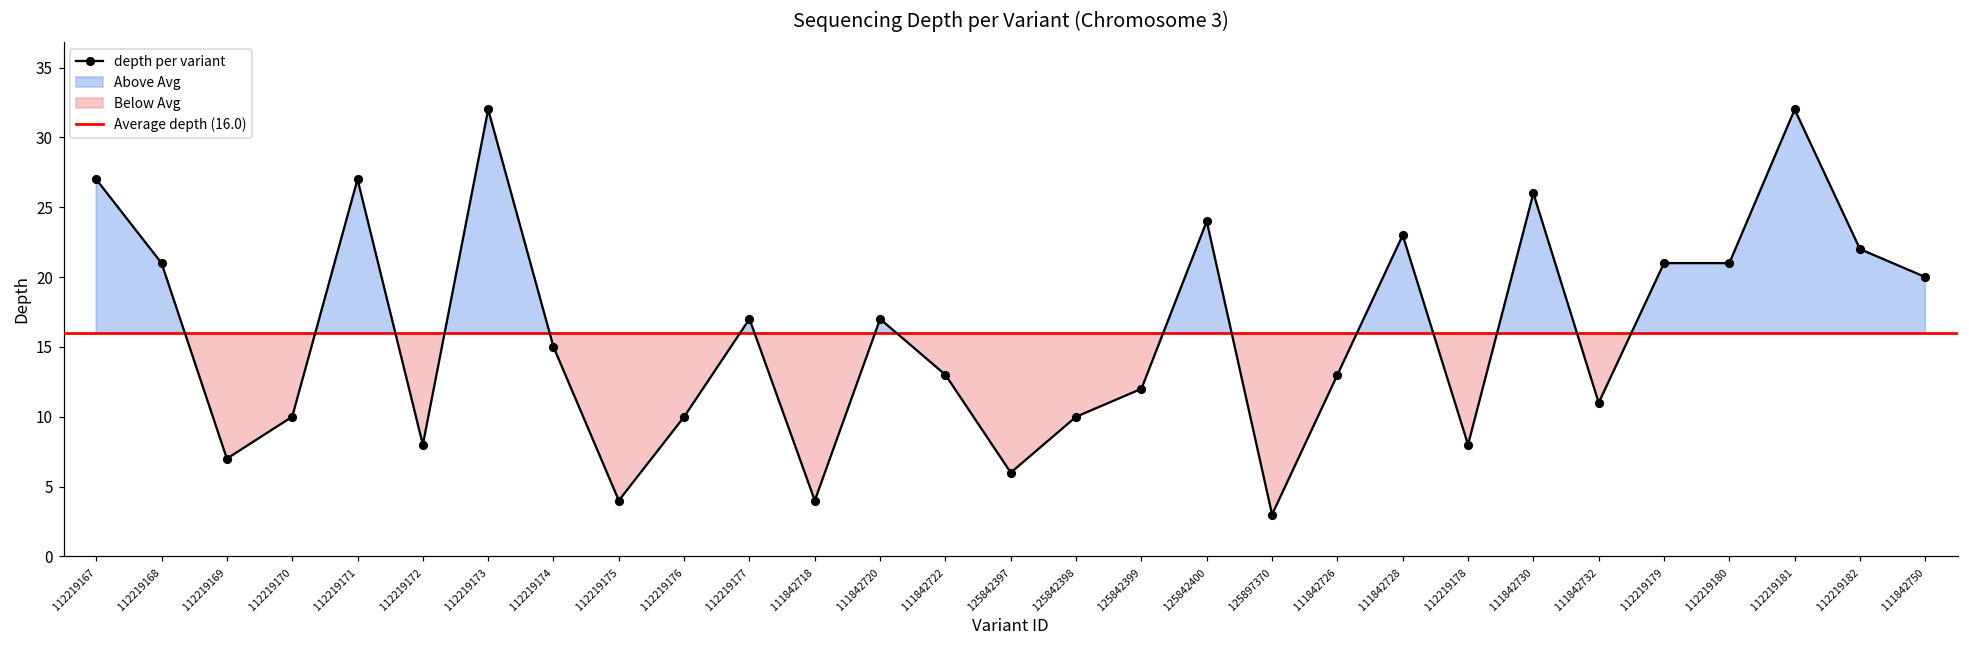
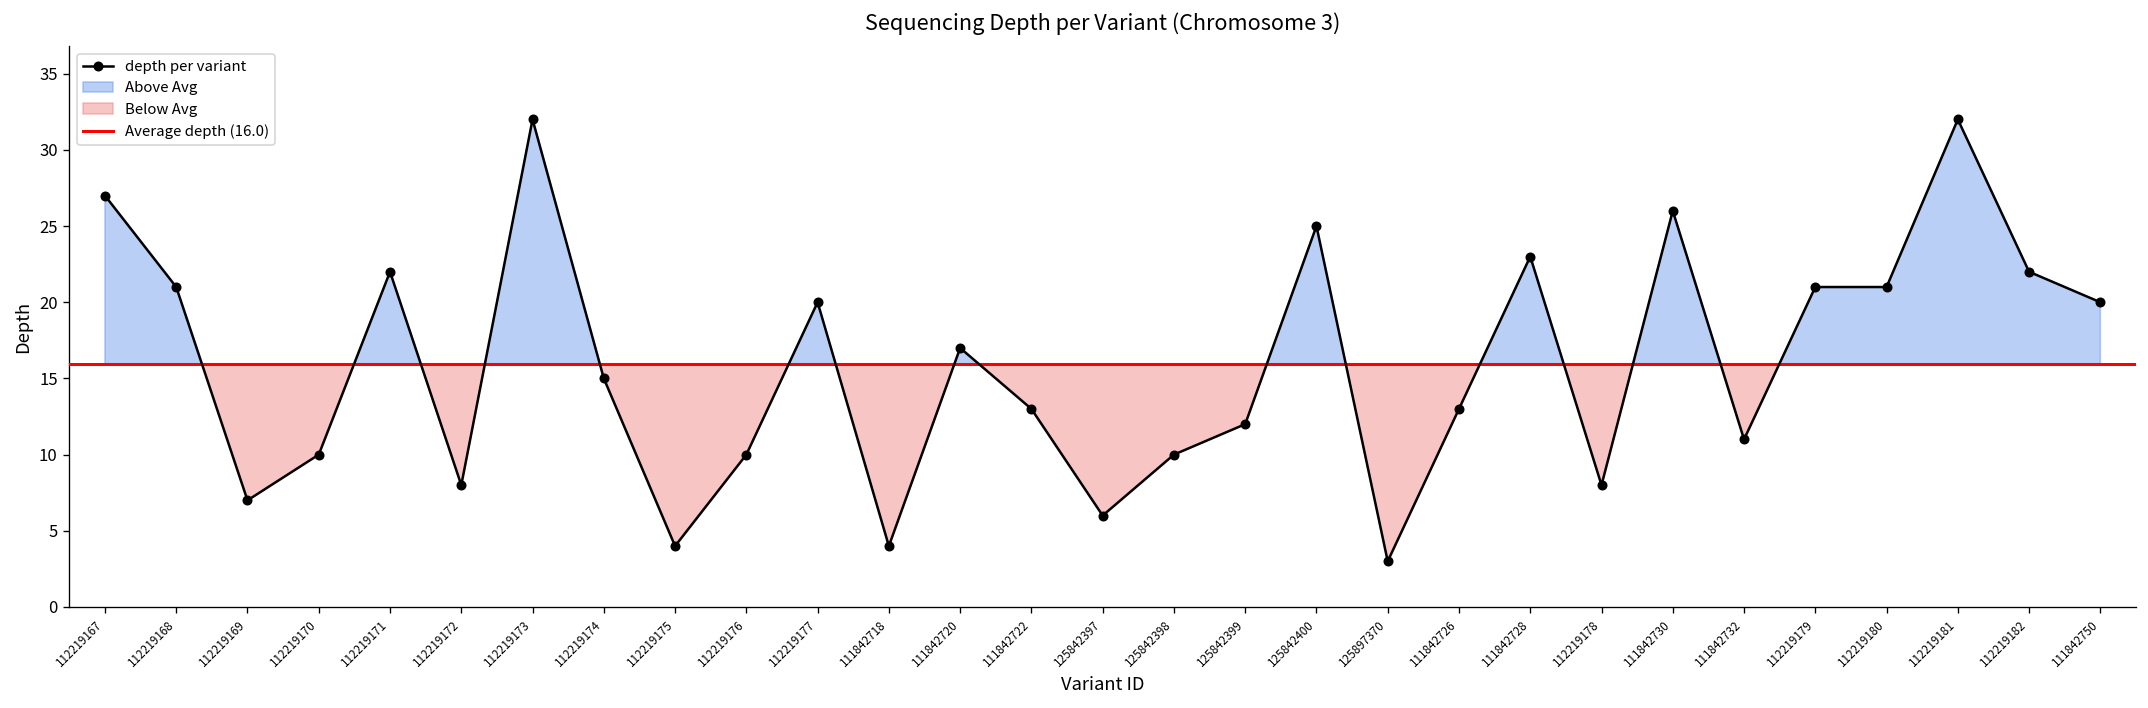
  {
    "112219167": 27,
    "112219168": 21,
    "112219169": 7,
    "112219170": 10,
-   "112219171": 27,
+   "112219171": 22,
    "112219172": 8,
    "112219173": 32,
    "112219174": 15,
    "112219175": 4,
    "112219176": 10,
-   "112219177": 17,
+   "112219177": 20,
    "111842718": 4,
    "111842720": 17,
    "111842722": 13,
    "125842397": 6,
    "125842398": 10,
    "125842399": 12,
-   "125842400": 24,
+   "125842400": 25,
    "125897370": 3,
    "111842726": 13,
    "111842728": 23,
    "112219178": 8,
    "111842730": 26,
    "111842732": 11,
    "112219179": 21,
    "112219180": 21,
    "112219181": 32,
    "112219182": 22,
    "111842750": 20
  }
